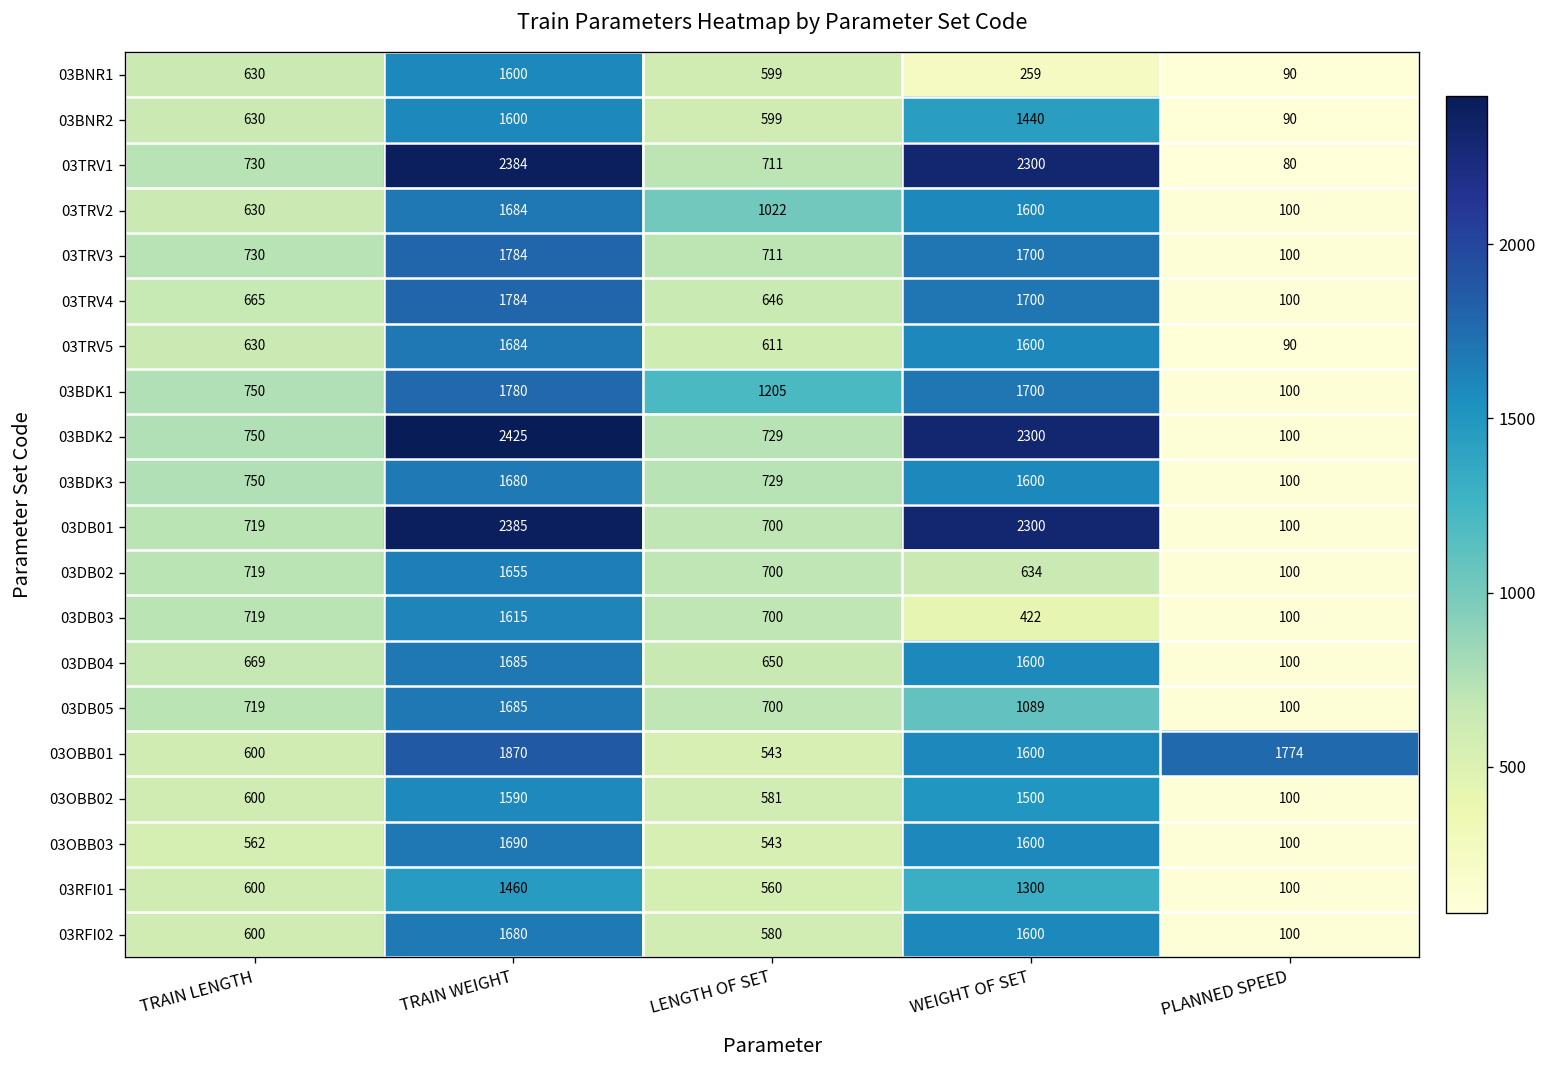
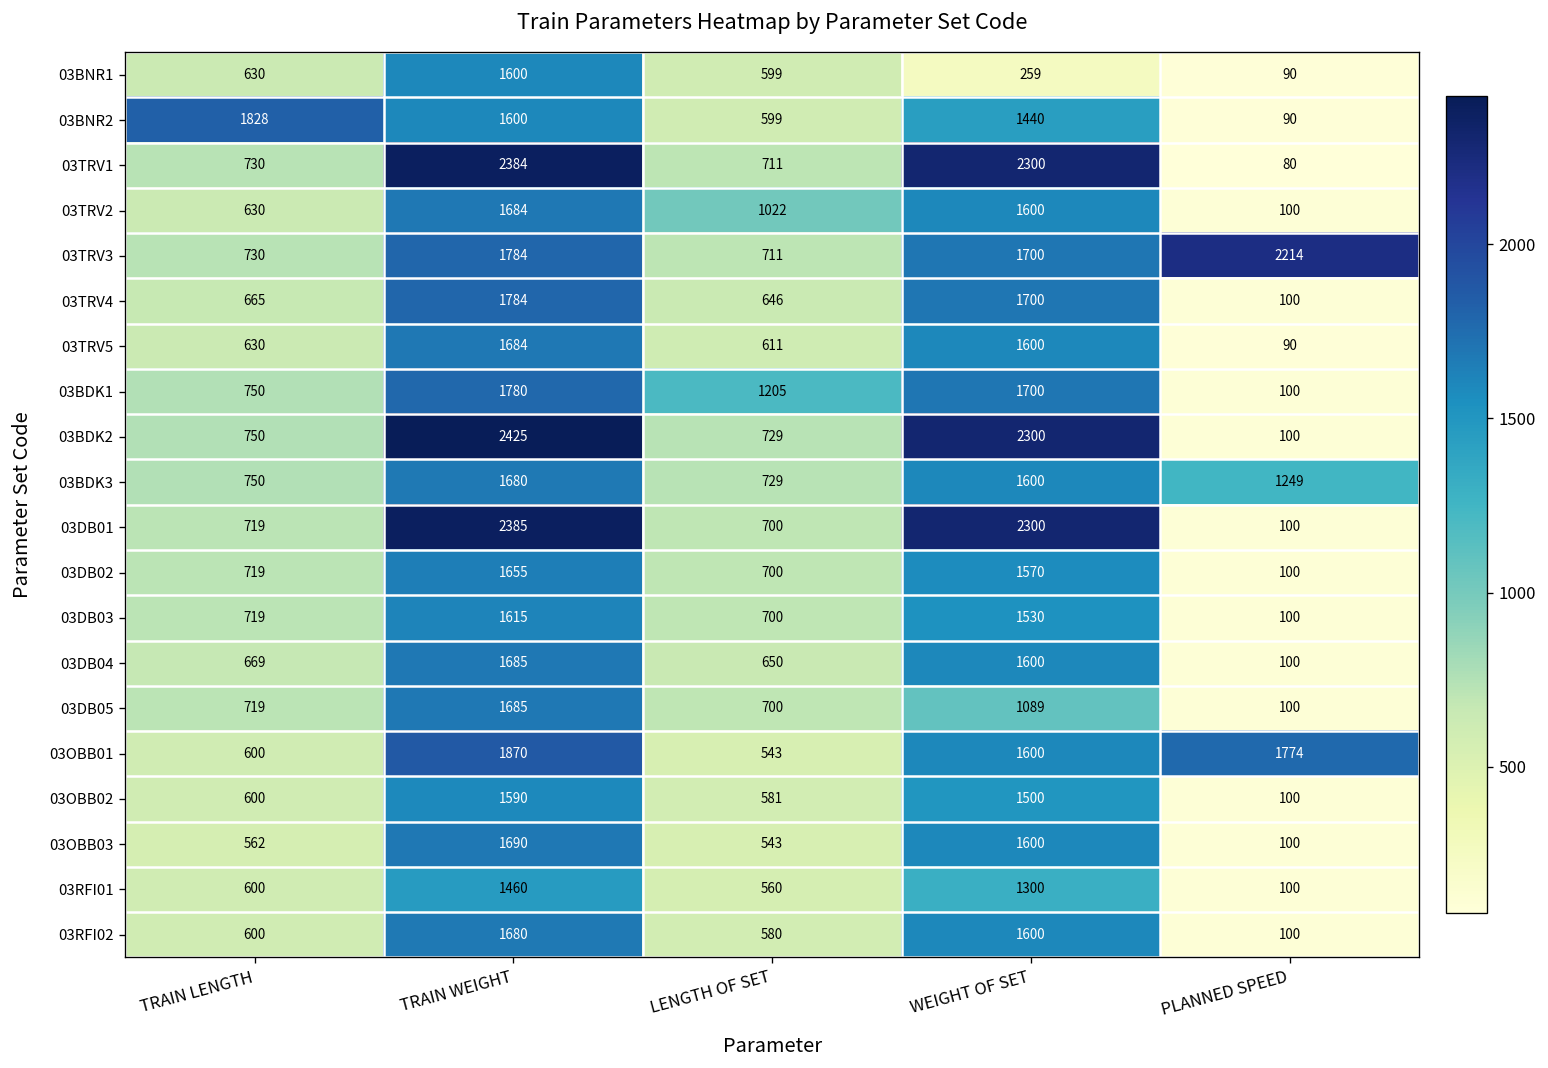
  {
    "03BNR1": {
      "TRAIN LENGTH": 630,
      "TRAIN WEIGHT": 1600,
      "LENGTH OF SET": 599,
      "WEIGHT OF SET": 259,
      "PLANNED SPEED": 90
    },
    "03BNR2": {
-     "TRAIN LENGTH": 630,
+     "TRAIN LENGTH": 1828,
      "TRAIN WEIGHT": 1600,
      "LENGTH OF SET": 599,
      "WEIGHT OF SET": 1440,
      "PLANNED SPEED": 90
    },
    "03TRV1": {
      "TRAIN LENGTH": 730,
      "TRAIN WEIGHT": 2384,
      "LENGTH OF SET": 711,
      "WEIGHT OF SET": 2300,
      "PLANNED SPEED": 80
    },
    "03TRV2": {
      "TRAIN LENGTH": 630,
      "TRAIN WEIGHT": 1684,
      "LENGTH OF SET": 1022,
      "WEIGHT OF SET": 1600,
      "PLANNED SPEED": 100
    },
    "03TRV3": {
      "TRAIN LENGTH": 730,
      "TRAIN WEIGHT": 1784,
      "LENGTH OF SET": 711,
      "WEIGHT OF SET": 1700,
-     "PLANNED SPEED": 100
+     "PLANNED SPEED": 2214
    },
    "03TRV4": {
      "TRAIN LENGTH": 665,
      "TRAIN WEIGHT": 1784,
      "LENGTH OF SET": 646,
      "WEIGHT OF SET": 1700,
      "PLANNED SPEED": 100
    },
    "03TRV5": {
      "TRAIN LENGTH": 630,
      "TRAIN WEIGHT": 1684,
      "LENGTH OF SET": 611,
      "WEIGHT OF SET": 1600,
      "PLANNED SPEED": 90
    },
    "03BDK1": {
      "TRAIN LENGTH": 750,
      "TRAIN WEIGHT": 1780,
      "LENGTH OF SET": 1205,
      "WEIGHT OF SET": 1700,
      "PLANNED SPEED": 100
    },
    "03BDK2": {
      "TRAIN LENGTH": 750,
      "TRAIN WEIGHT": 2425,
      "LENGTH OF SET": 729,
      "WEIGHT OF SET": 2300,
      "PLANNED SPEED": 100
    },
    "03BDK3": {
      "TRAIN LENGTH": 750,
      "TRAIN WEIGHT": 1680,
      "LENGTH OF SET": 729,
      "WEIGHT OF SET": 1600,
-     "PLANNED SPEED": 100
+     "PLANNED SPEED": 1249
    },
    "03DB01": {
      "TRAIN LENGTH": 719,
      "TRAIN WEIGHT": 2385,
      "LENGTH OF SET": 700,
      "WEIGHT OF SET": 2300,
      "PLANNED SPEED": 100
    },
    "03DB02": {
      "TRAIN LENGTH": 719,
      "TRAIN WEIGHT": 1655,
      "LENGTH OF SET": 700,
-     "WEIGHT OF SET": 634,
+     "WEIGHT OF SET": 1570,
      "PLANNED SPEED": 100
    },
    "03DB03": {
      "TRAIN LENGTH": 719,
      "TRAIN WEIGHT": 1615,
      "LENGTH OF SET": 700,
-     "WEIGHT OF SET": 422,
+     "WEIGHT OF SET": 1530,
      "PLANNED SPEED": 100
    },
    "03DB04": {
      "TRAIN LENGTH": 669,
      "TRAIN WEIGHT": 1685,
      "LENGTH OF SET": 650,
      "WEIGHT OF SET": 1600,
      "PLANNED SPEED": 100
    },
    "03DB05": {
      "TRAIN LENGTH": 719,
      "TRAIN WEIGHT": 1685,
      "LENGTH OF SET": 700,
      "WEIGHT OF SET": 1089,
      "PLANNED SPEED": 100
    },
    "03OBB01": {
      "TRAIN LENGTH": 600,
      "TRAIN WEIGHT": 1870,
      "LENGTH OF SET": 543,
      "WEIGHT OF SET": 1600,
      "PLANNED SPEED": 1774
    },
    "03OBB02": {
      "TRAIN LENGTH": 600,
      "TRAIN WEIGHT": 1590,
      "LENGTH OF SET": 581,
      "WEIGHT OF SET": 1500,
      "PLANNED SPEED": 100
    },
    "03OBB03": {
      "TRAIN LENGTH": 562,
      "TRAIN WEIGHT": 1690,
      "LENGTH OF SET": 543,
      "WEIGHT OF SET": 1600,
      "PLANNED SPEED": 100
    },
    "03RFI01": {
      "TRAIN LENGTH": 600,
      "TRAIN WEIGHT": 1460,
      "LENGTH OF SET": 560,
      "WEIGHT OF SET": 1300,
      "PLANNED SPEED": 100
    },
    "03RFI02": {
      "TRAIN LENGTH": 600,
      "TRAIN WEIGHT": 1680,
      "LENGTH OF SET": 580,
      "WEIGHT OF SET": 1600,
      "PLANNED SPEED": 100
    }
  }
